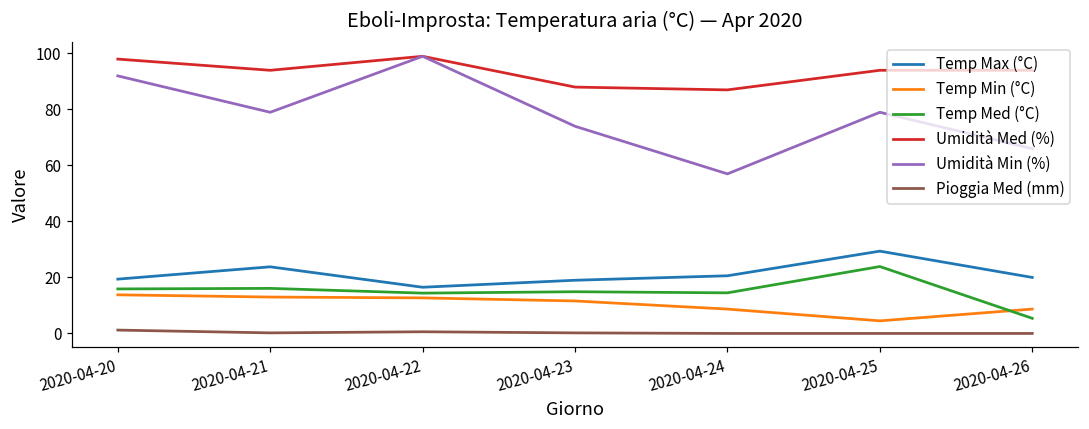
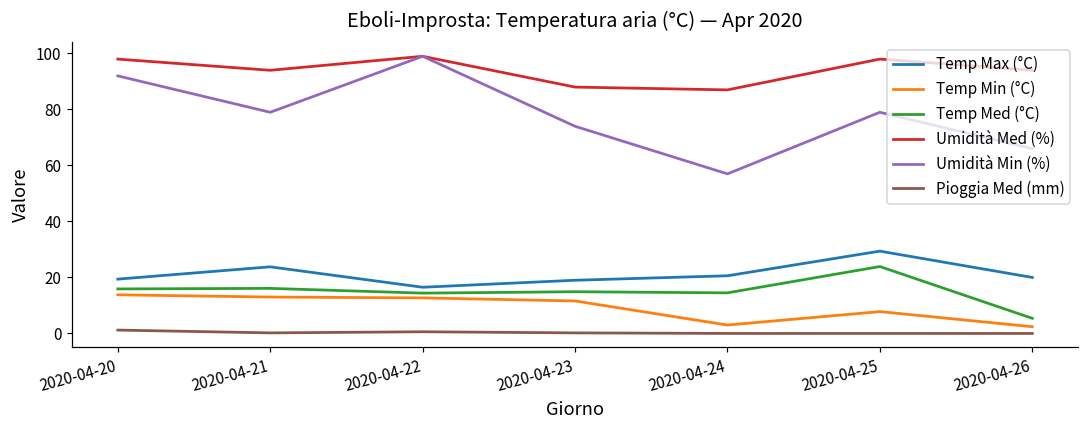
  {
    "Temp Max (°C)": {
      "2020-04-20": 19,
      "2020-04-21": 24,
      "2020-04-22": 17,
      "2020-04-23": 19,
      "2020-04-24": 21,
      "2020-04-25": 29,
      "2020-04-26": 20
    },
    "Temp Min (°C)": {
      "2020-04-20": 14,
      "2020-04-21": 13,
      "2020-04-22": 13,
      "2020-04-23": 12,
-     "2020-04-24": 9,
-     "2020-04-25": 5,
-     "2020-04-26": 9
+     "2020-04-24": 3,
+     "2020-04-25": 8,
+     "2020-04-26": 2
    },
    "Temp Med (°C)": {
      "2020-04-20": 16,
      "2020-04-21": 16,
      "2020-04-22": 14,
      "2020-04-23": 15,
      "2020-04-24": 15,
      "2020-04-25": 24,
      "2020-04-26": 5
    },
    "Umidità Med (%)": {
      "2020-04-20": 98,
      "2020-04-21": 94,
      "2020-04-23": 88,
      "2020-04-24": 87,
-     "2020-04-25": 94
+     "2020-04-25": 98
    },
    "Umidità Min (%)": {
      "2020-04-20": 92,
      "2020-04-21": 79,
      "2020-04-23": 74,
      "2020-04-24": 57,
      "2020-04-25": 79
    },
    "Pioggia Med (mm)": {
      "2020-04-20": 1,
      "2020-04-21": 0,
      "2020-04-22": 1,
      "2020-04-23": 0,
      "2020-04-24": 0,
      "2020-04-25": 0,
      "2020-04-26": 0
    }
  }
